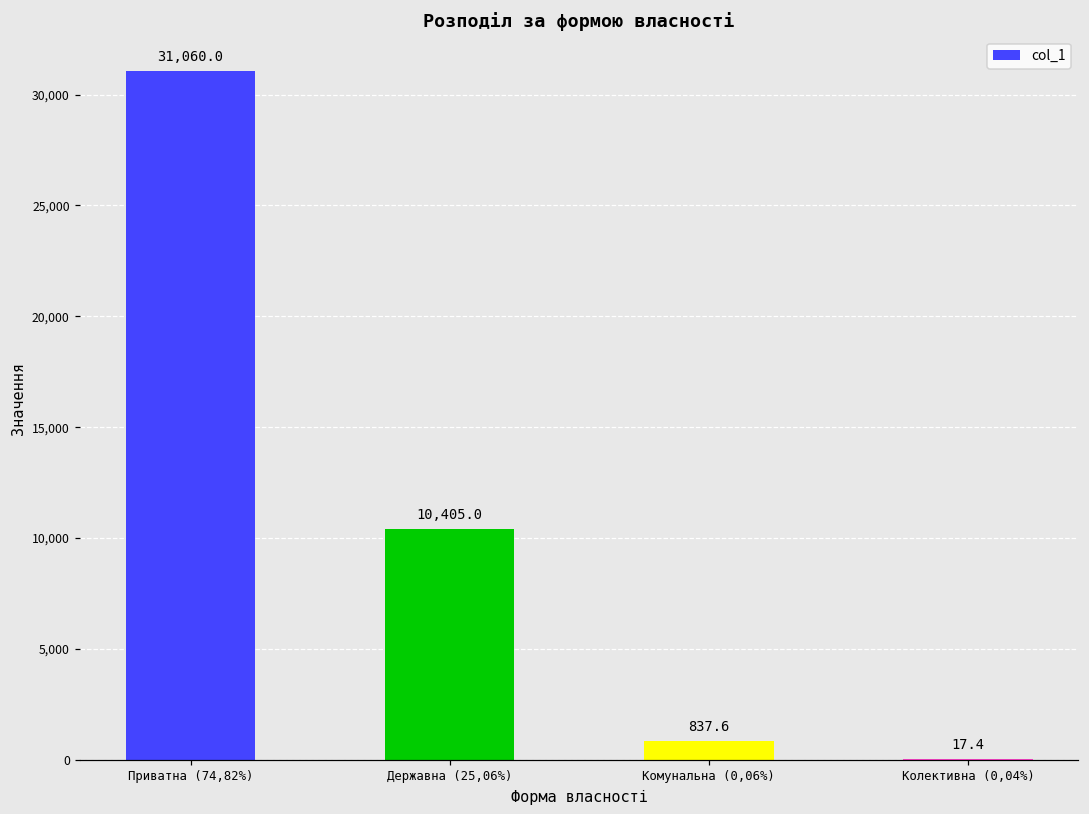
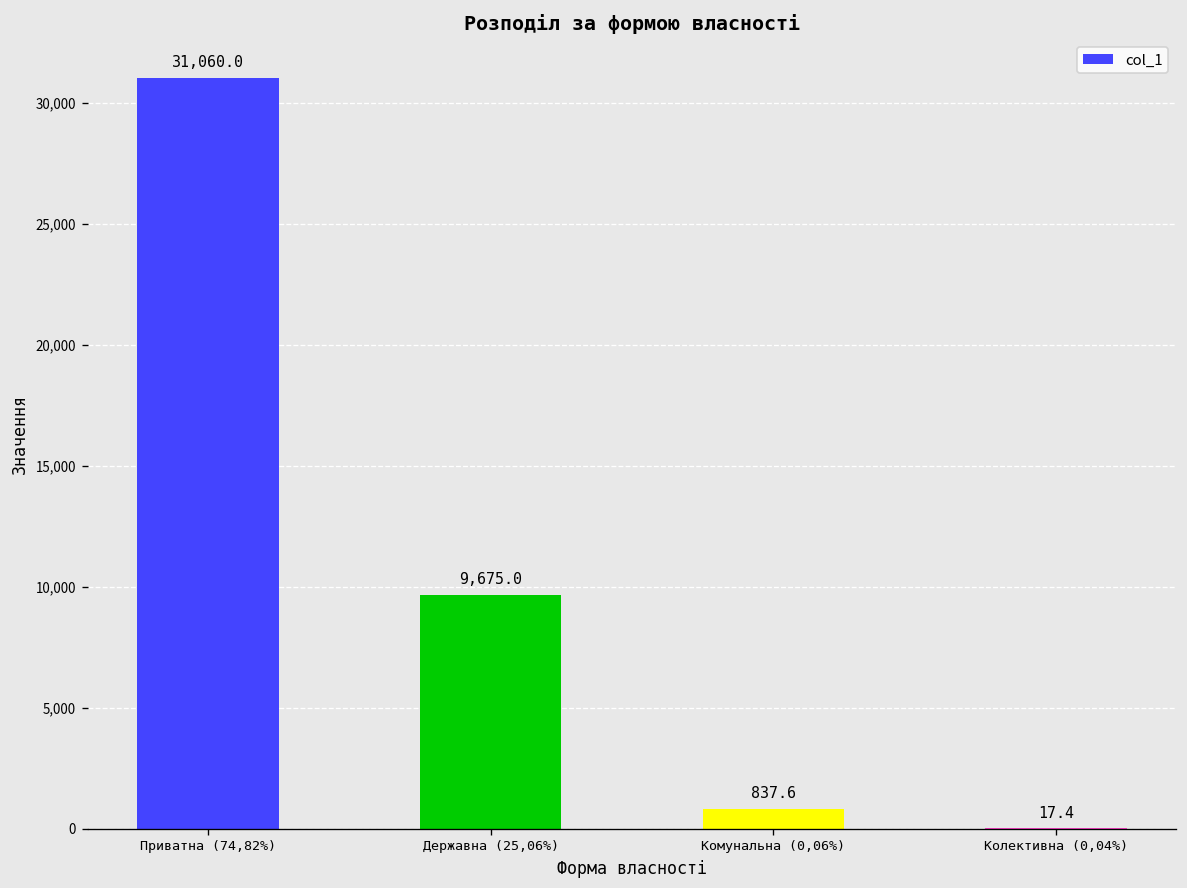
  {
    "Приватна (74,82%)": "31,060.0",
-   "Державна (25,06%)": "10,405.0",
+   "Державна (25,06%)": "9,675.0",
    "Комунальна (0,06%)": "837.6",
    "Колективна (0,04%)": "17.4"
  }
